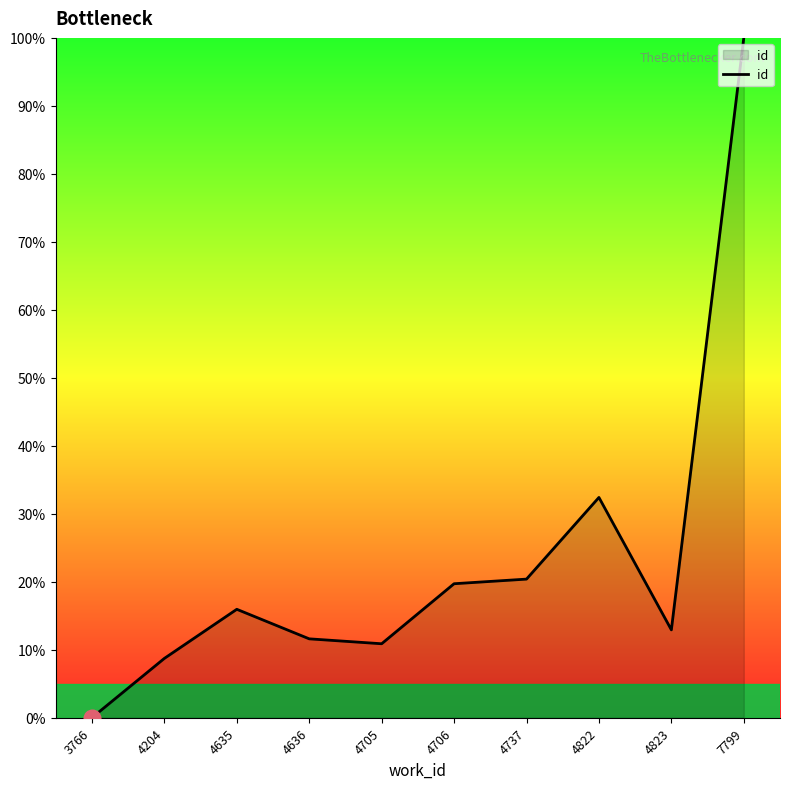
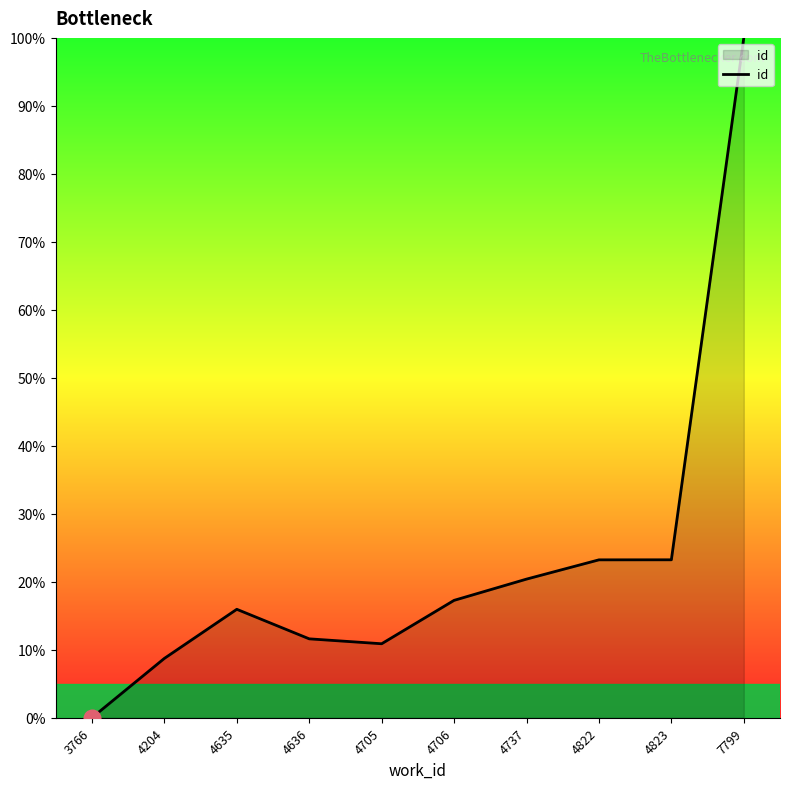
  {
    "id": {
      "4204": "9%",
      "4635": "16%",
      "4636": "12%",
      "4705": "11%",
-     "4706": "20%",
+     "4706": "17%",
      "4737": "20%",
-     "4822": "32%",
-     "4823": "13%",
+     "4822": "23%",
+     "4823": "23%",
      "7799": "100%"
    }
  }
